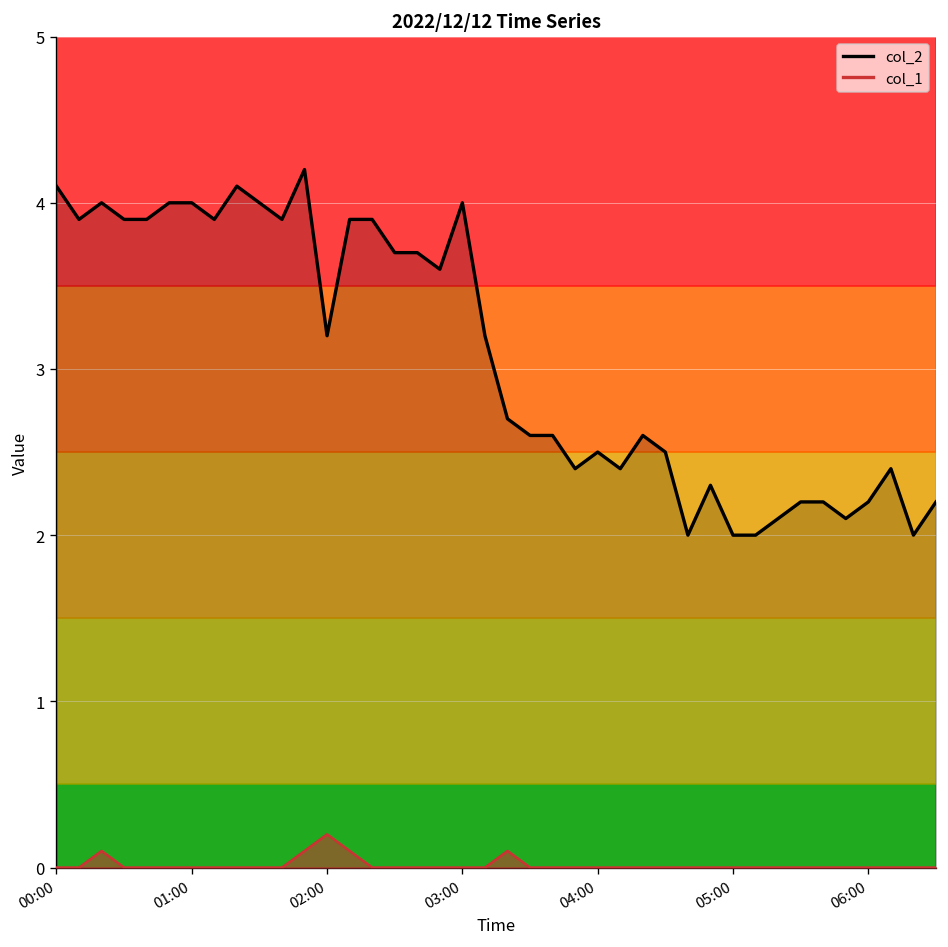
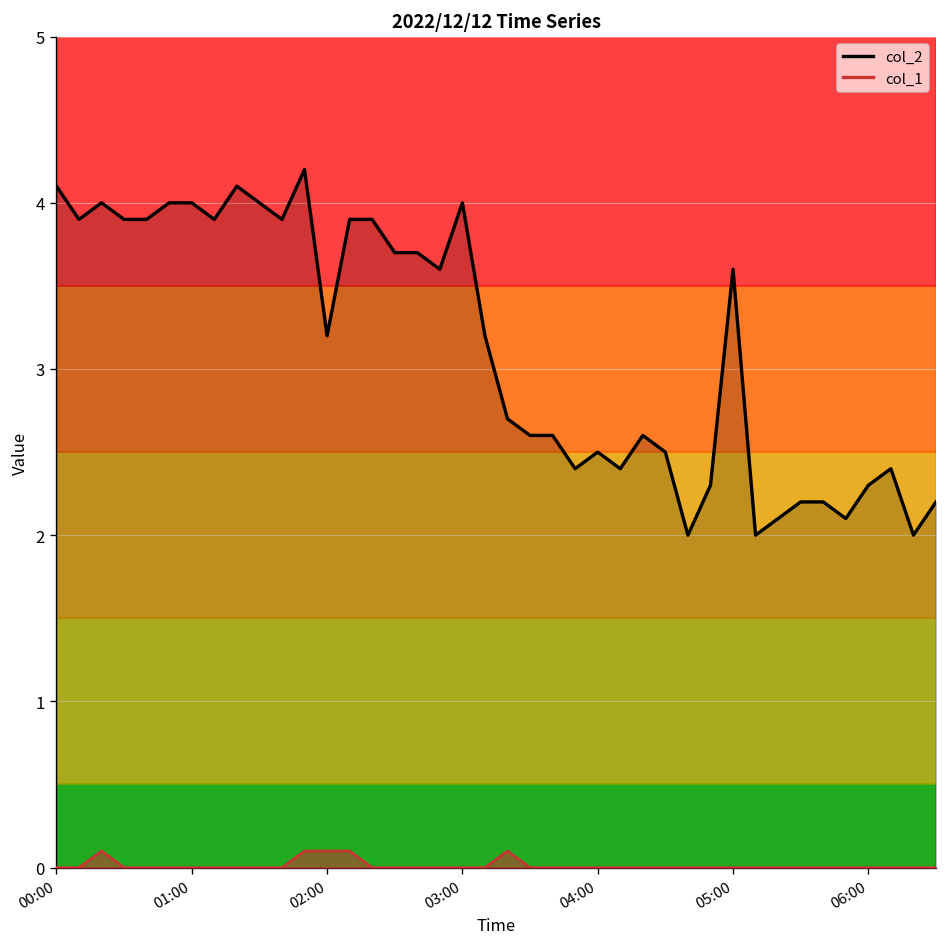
  {
    "col_2": {
      "00:00": 4.1,
      "01:00": 4.0,
      "02:00": 3.2,
      "03:00": 4.0,
      "04:00": 2.5,
-     "05:00": 2.0,
-     "06:00": 2.2
+     "05:00": 3.6,
+     "06:00": 2.3
    },
    "col_1": {
      "00:00": 0.0,
      "01:00": 0.0,
-     "02:00": 0.2,
+     "02:00": 0.1,
      "03:00": 0.0,
      "04:00": 0.0,
      "05:00": 0.0,
      "06:00": 0.0
    }
  }
